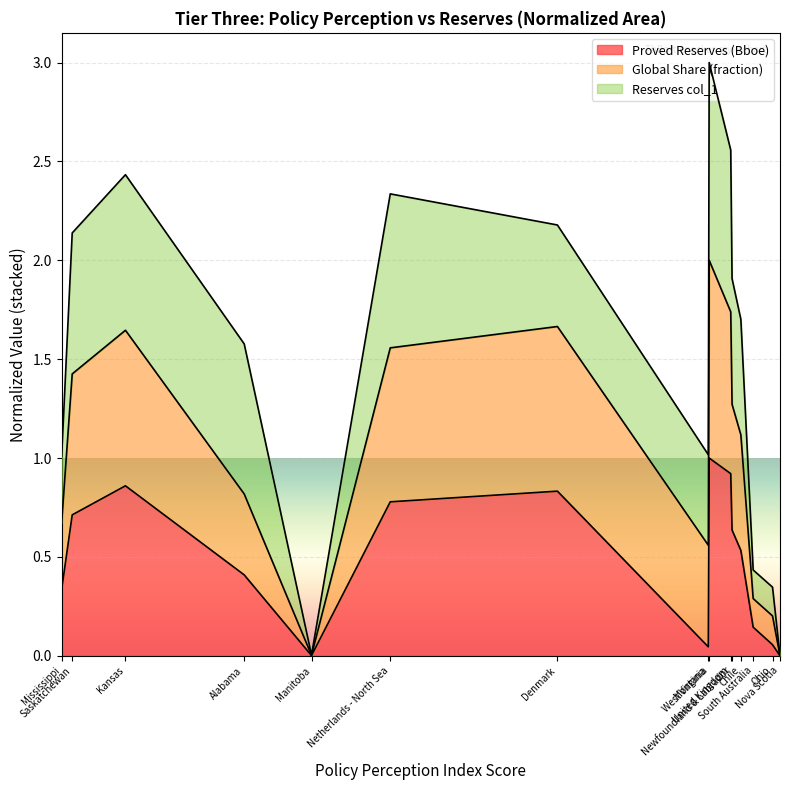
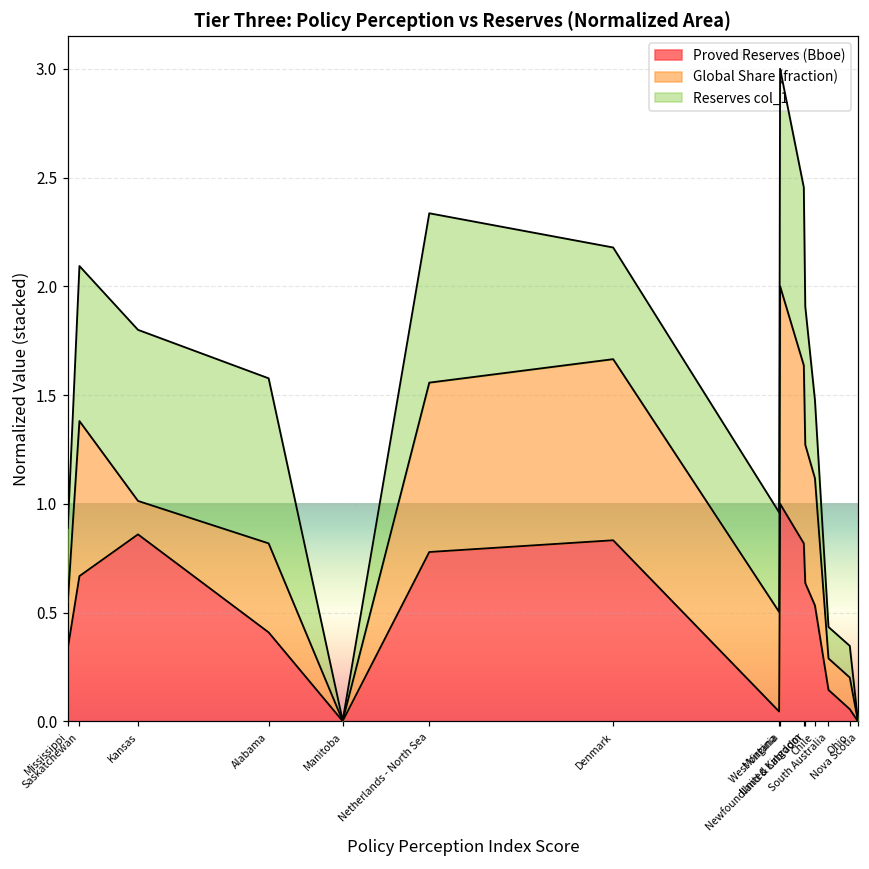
  {
    "Proved Reserves (Bboe)": {
      "Mississippi": 0.34,
-     "Saskatchewan": 0.71,
+     "Saskatchewan": 0.67,
      "Kansas": 0.86,
      "Alabama": 0.41,
      "Netherlands - North Sea": 0.78,
      "Denmark": 0.83,
      "Montana": 0.05,
      "West Virginia": 1.00,
-     "United Kingdom": 0.92,
+     "United Kingdom": 0.82,
      "Newfoundland & Labrador": 0.64,
      "Chile": 0.53,
      "South Australia": 0.14,
      "Ohio": 0.06
    },
    "Global Share (fraction)": {
-     "Mississippi": 0.34,
+     "Mississippi": 0.22,
      "Saskatchewan": 0.71,
-     "Kansas": 0.79,
+     "Kansas": 0.15,
      "Alabama": 0.41,
      "Netherlands - North Sea": 0.78,
      "Denmark": 0.83,
-     "Montana": 0.51,
+     "Montana": 0.46,
      "West Virginia": 1.00,
      "United Kingdom": 0.82,
      "Newfoundland & Labrador": 0.64,
      "Chile": 0.58,
      "South Australia": 0.14,
      "Ohio": 0.15
    },
    "Reserves col_1": {
      "Mississippi": 0.34,
      "Saskatchewan": 0.71,
      "Kansas": 0.79,
      "Alabama": 0.76,
      "Netherlands - North Sea": 0.78,
      "Denmark": 0.51,
      "Montana": 0.46,
      "United Kingdom": 0.82,
      "Newfoundland & Labrador": 0.64,
-     "Chile": 0.58,
+     "Chile": 0.36,
      "South Australia": 0.14,
      "Ohio": 0.15
    }
  }
